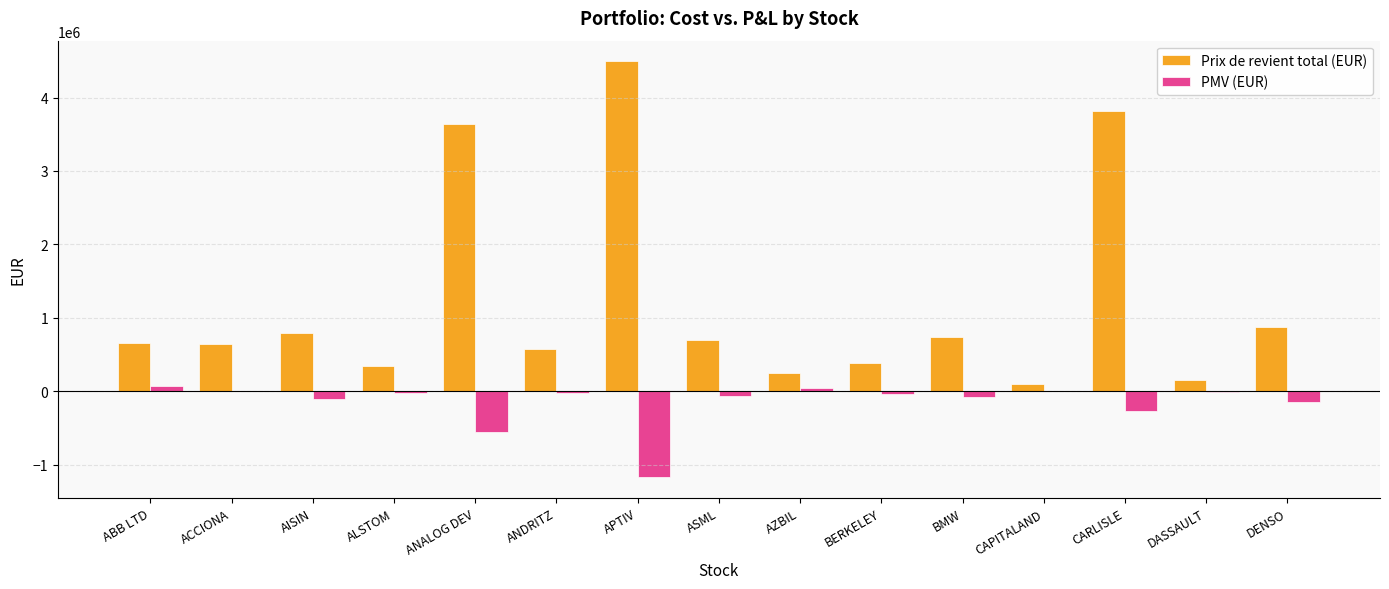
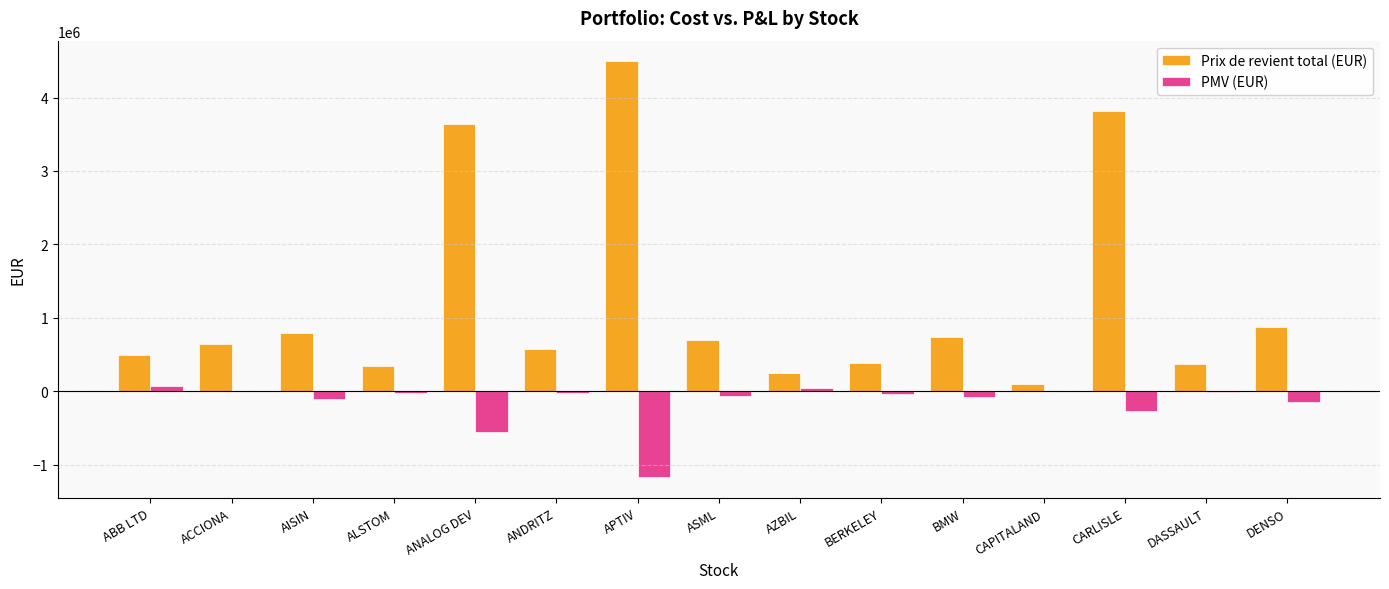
  {
    "Prix de revient total (EUR)": {
-     "ABB LTD": 700000,
+     "ABB LTD": 500000,
      "ACCIONA": 600000,
      "AISIN": 800000,
      "ALSTOM": 300000,
      "ANALOG DEV": 3600000,
      "ANDRITZ": 600000,
      "APTIV": 4500000,
      "ASML": 700000,
      "AZBIL": 200000,
      "BERKELEY": 400000,
      "BMW": 700000,
      "CAPITALAND": 100000,
      "CARLISLE": 3800000,
-     "DASSAULT": 200000,
+     "DASSAULT": 400000,
      "DENSO": 900000
    },
    "PMV (EUR)": {
      "ABB LTD": 100000,
      "AISIN": -100000,
      "ANALOG DEV": -600000,
      "APTIV": -1200000,
      "ASML": -100000,
      "AZBIL": 0,
      "BERKELEY": 0,
      "BMW": -100000,
      "CARLISLE": -300000,
      "DENSO": -100000
    }
  }
